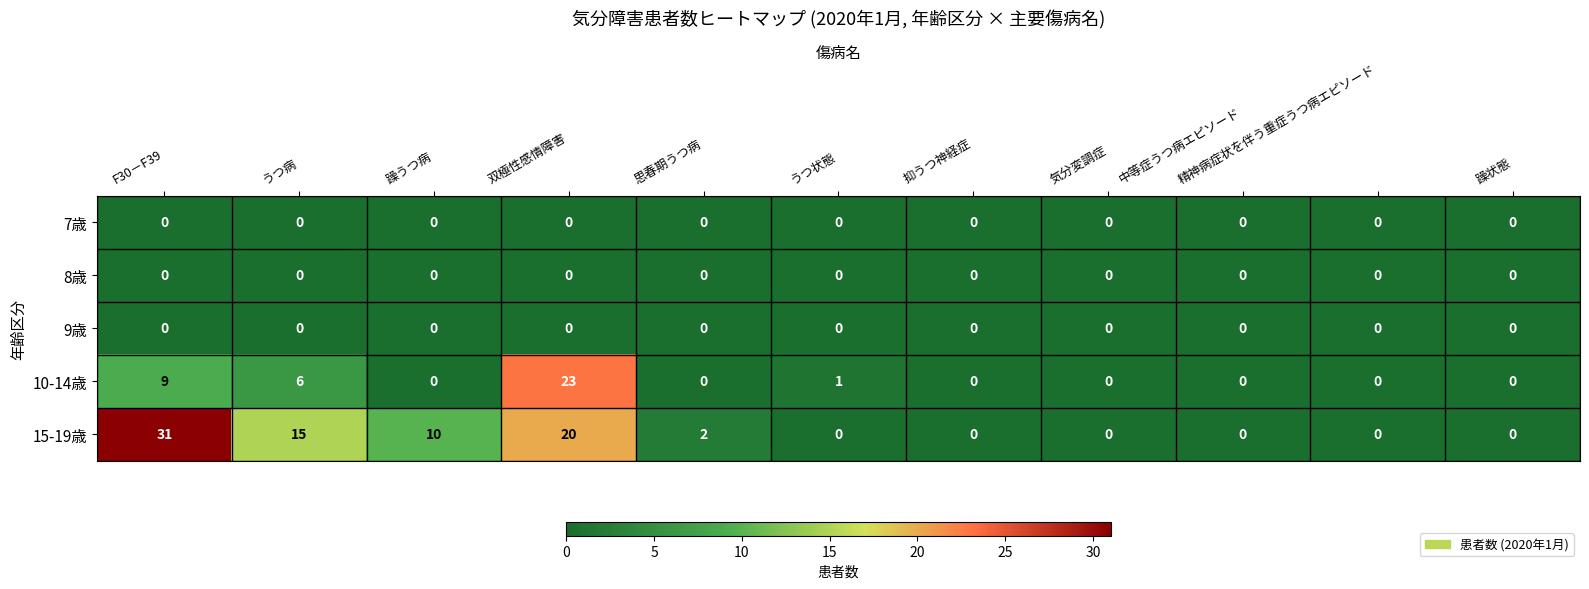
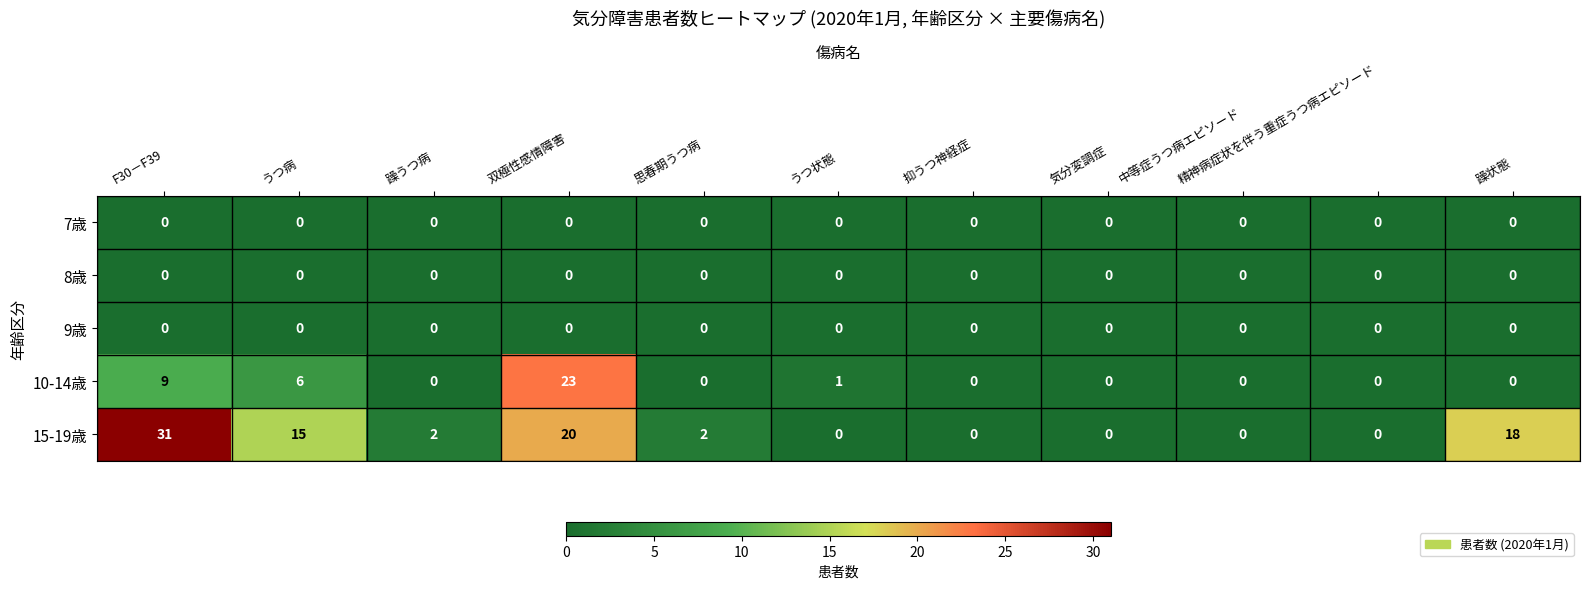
  {
    "7歳": {
      "F30－F39": 0,
      "うつ病": 0,
      "躁うつ病": 0,
      "双極性感情障害": 0,
      "思春期うつ病": 0,
      "うつ状態": 0,
      "抑うつ神経症": 0,
      "気分変調症": 0,
      "中等症うつ病エピソード": 0,
      "精神病症状を伴う重症うつ病エピソード": 0,
      "躁状態": 0
    },
    "8歳": {
      "F30－F39": 0,
      "うつ病": 0,
      "躁うつ病": 0,
      "双極性感情障害": 0,
      "思春期うつ病": 0,
      "うつ状態": 0,
      "抑うつ神経症": 0,
      "気分変調症": 0,
      "中等症うつ病エピソード": 0,
      "精神病症状を伴う重症うつ病エピソード": 0,
      "躁状態": 0
    },
    "9歳": {
      "F30－F39": 0,
      "うつ病": 0,
      "躁うつ病": 0,
      "双極性感情障害": 0,
      "思春期うつ病": 0,
      "うつ状態": 0,
      "抑うつ神経症": 0,
      "気分変調症": 0,
      "中等症うつ病エピソード": 0,
      "精神病症状を伴う重症うつ病エピソード": 0,
      "躁状態": 0
    },
    "10-14歳": {
      "F30－F39": 9,
      "うつ病": 6,
      "躁うつ病": 0,
      "双極性感情障害": 23,
      "思春期うつ病": 0,
      "うつ状態": 1,
      "抑うつ神経症": 0,
      "気分変調症": 0,
      "中等症うつ病エピソード": 0,
      "精神病症状を伴う重症うつ病エピソード": 0,
      "躁状態": 0
    },
    "15-19歳": {
      "F30－F39": 31,
      "うつ病": 15,
-     "躁うつ病": 10,
+     "躁うつ病": 2,
      "双極性感情障害": 20,
      "思春期うつ病": 2,
      "うつ状態": 0,
      "抑うつ神経症": 0,
      "気分変調症": 0,
      "中等症うつ病エピソード": 0,
      "精神病症状を伴う重症うつ病エピソード": 0,
-     "躁状態": 0
+     "躁状態": 18
    }
  }
